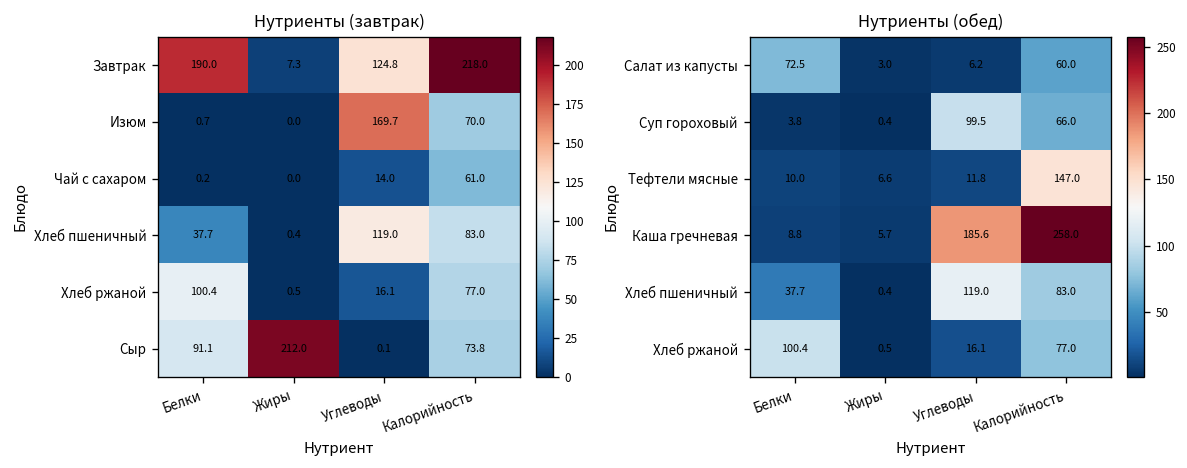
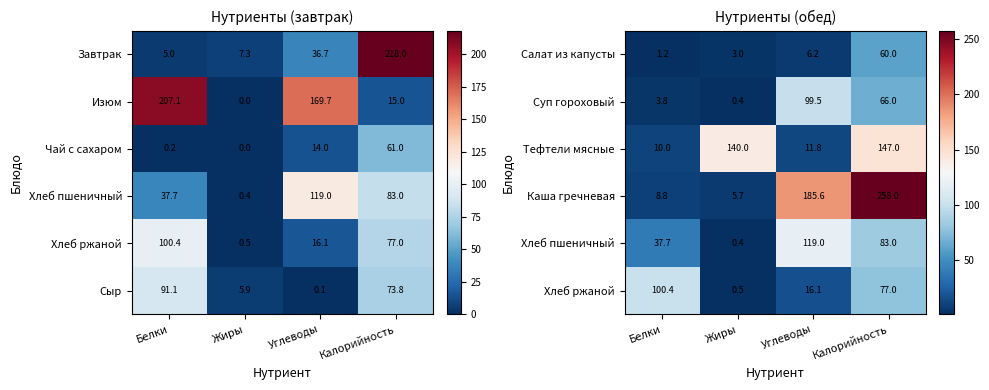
  {
    "Нутриенты (завтрак)": {
      "Завтрак": {
-       "Белки": 190.0,
+       "Белки": 5.0,
        "Жиры": 7.3,
-       "Углеводы": 124.8,
+       "Углеводы": 36.7,
        "Калорийность": 218.0
      },
      "Изюм": {
-       "Белки": 0.7,
+       "Белки": 207.1,
        "Жиры": 0.0,
        "Углеводы": 169.7,
-       "Калорийность": 70.0
+       "Калорийность": 15.0
      },
      "Чай с сахаром": {
        "Белки": 0.2,
        "Жиры": 0.0,
        "Углеводы": 14.0,
        "Калорийность": 61.0
      },
      "Хлеб пшеничный": {
        "Белки": 37.7,
        "Жиры": 0.4,
        "Углеводы": 119.0,
        "Калорийность": 83.0
      },
      "Хлеб ржаной": {
        "Белки": 100.4,
        "Жиры": 0.5,
        "Углеводы": 16.1,
        "Калорийность": 77.0
      },
      "Сыр": {
        "Белки": 91.1,
-       "Жиры": 212.0,
+       "Жиры": 5.9,
        "Углеводы": 0.1,
        "Калорийность": 73.8
      }
    },
    "Нутриенты (обед)": {
      "Салат из капусты": {
-       "Белки": 72.5,
+       "Белки": 1.2,
        "Жиры": 3.0,
        "Углеводы": 6.2,
        "Калорийность": 60.0
      },
      "Суп гороховый": {
        "Белки": 3.8,
        "Жиры": 0.4,
        "Углеводы": 99.5,
        "Калорийность": 66.0
      },
      "Тефтели мясные": {
        "Белки": 10.0,
-       "Жиры": 6.6,
+       "Жиры": 140.0,
        "Углеводы": 11.8,
        "Калорийность": 147.0
      },
      "Каша гречневая": {
        "Белки": 8.8,
        "Жиры": 5.7,
        "Углеводы": 185.6,
        "Калорийность": 258.0
      },
      "Хлеб пшеничный": {
        "Белки": 37.7,
        "Жиры": 0.4,
        "Углеводы": 119.0,
        "Калорийность": 83.0
      },
      "Хлеб ржаной": {
        "Белки": 100.4,
        "Жиры": 0.5,
        "Углеводы": 16.1,
        "Калорийность": 77.0
      }
    }
  }
